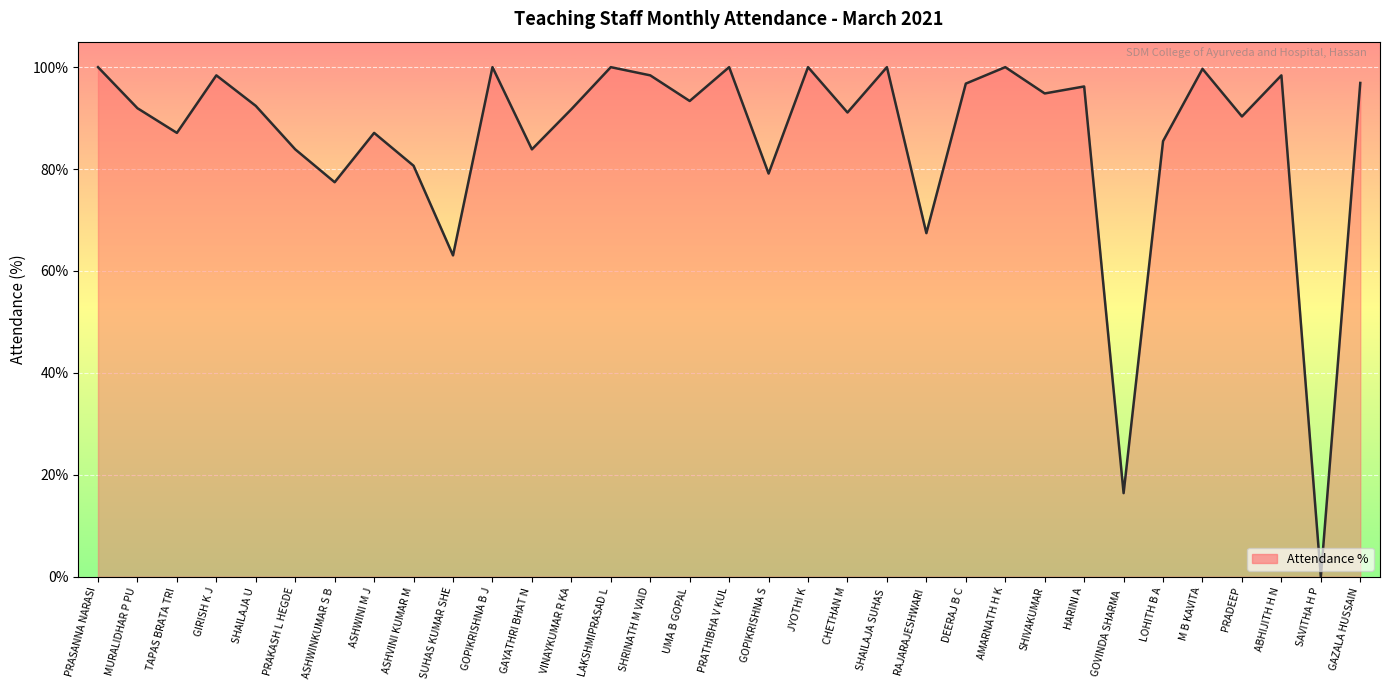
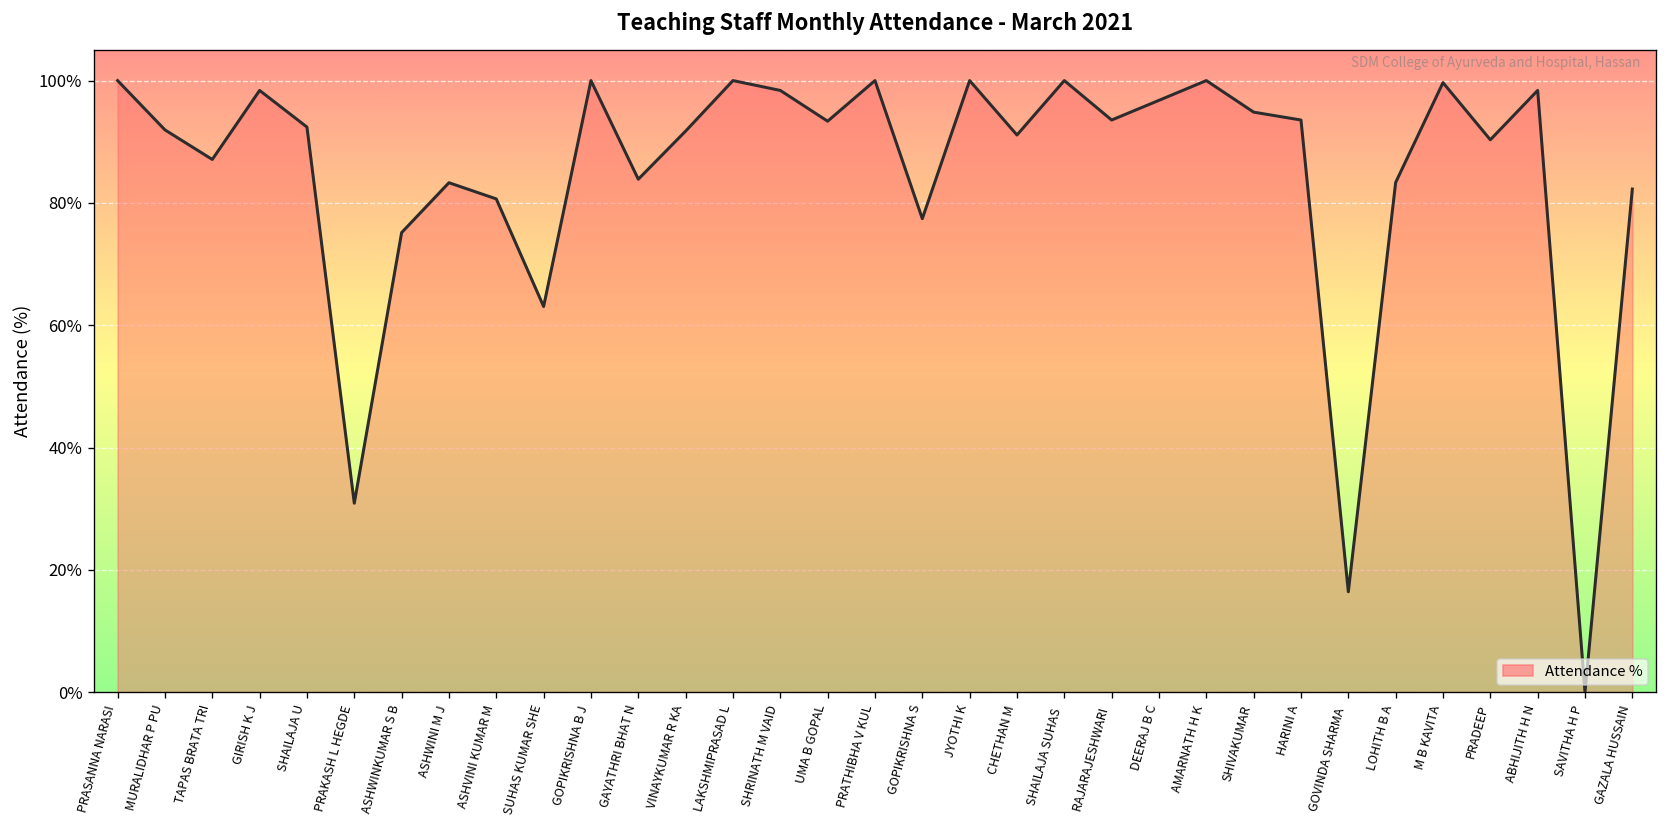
  {
    "PRASANNA NARASI": "100%",
    "MURALIDHAR P PU": "92%",
    "TAPAS BRATA TRI": "87%",
    "GIRISH K J": "98%",
    "SHAILAJA U": "92%",
-   "PRAKASH L HEGDE": "84%",
-   "ASHWINKUMAR S B": "77%",
-   "ASHWINI M J": "87%",
+   "PRAKASH L HEGDE": "31%",
+   "ASHWINKUMAR S B": "75%",
+   "ASHWINI M J": "83%",
    "ASHVINI KUMAR M": "81%",
    "SUHAS KUMAR SHE": "63%",
    "GOPIKRISHNA B J": "100%",
    "GAYATHRI BHAT N": "84%",
    "VINAYKUMAR R KA": "92%",
    "LAKSHMIPRASAD L": "100%",
    "SHRINATH M VAID": "98%",
    "UMA B GOPAL": "93%",
    "PRATHIBHA V KUL": "100%",
-   "GOPIKRISHNA S": "79%",
+   "GOPIKRISHNA S": "77%",
    "JYOTHI K": "100%",
    "CHETHAN M": "91%",
    "SHAILAJA SUHAS": "100%",
-   "RAJARAJESHWARI": "67%",
+   "RAJARAJESHWARI": "94%",
    "DEERAJ B C": "97%",
    "AMARNATH H K": "100%",
    "SHIVAKUMAR": "95%",
-   "HARINI A": "96%",
+   "HARINI A": "94%",
    "GOVINDA SHARMA": "16%",
-   "LOHITH B A": "85%",
+   "LOHITH B A": "83%",
    "M B KAVITA": "100%",
    "PRADEEP": "90%",
    "ABHIJITH H N": "98%",
    "SAVITHA H P": "0%",
-   "GAZALA HUSSAIN": "97%"
+   "GAZALA HUSSAIN": "82%"
  }
